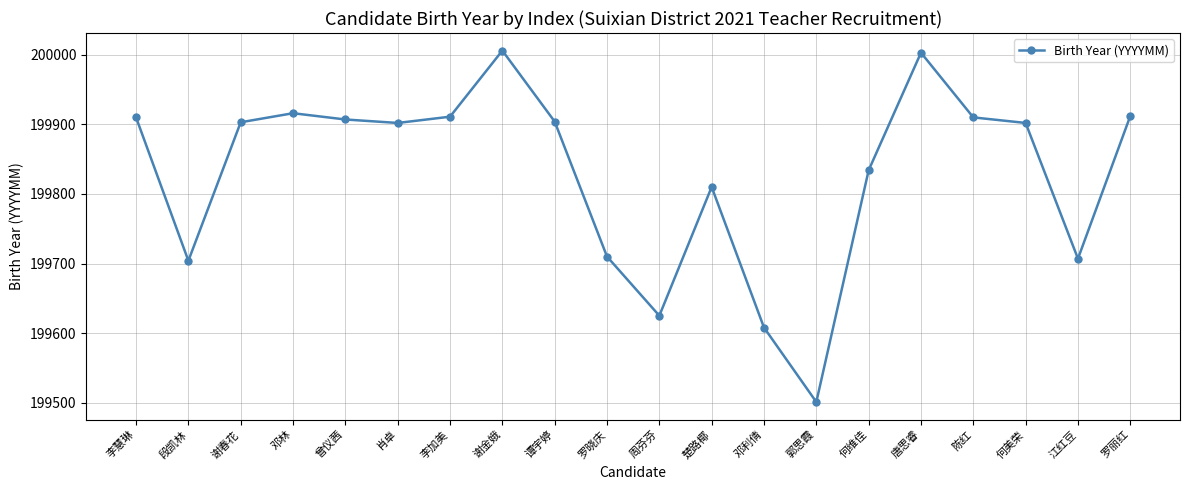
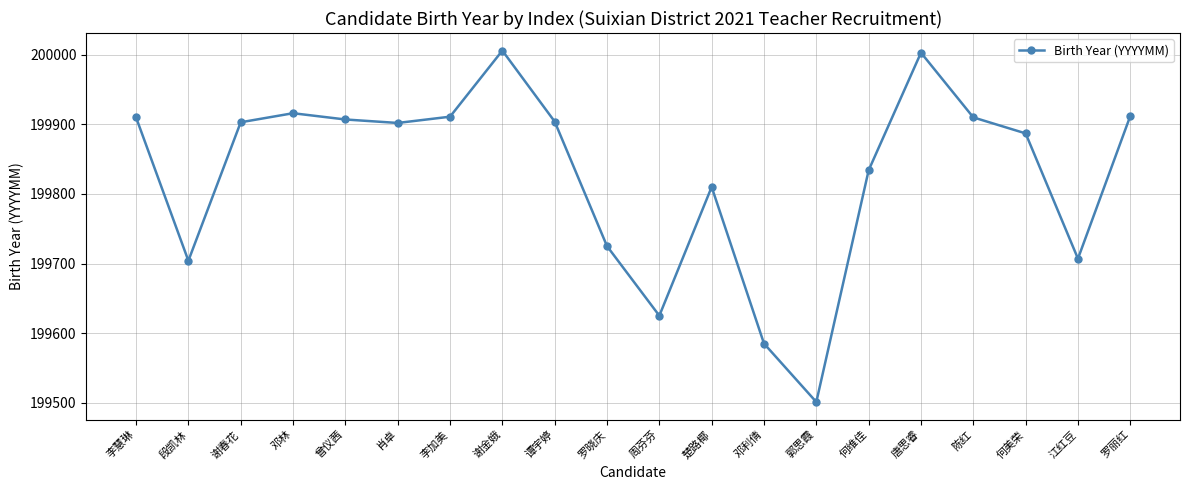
  {
    "李慧琳": 199910,
    "段凯林": 199700,
    "谢春花": 199900,
    "邓林": 199920,
    "曾仪茜": 199910,
    "肖卓": 199900,
    "李加美": 199910,
    "谢金娥": 200010,
    "谭宇婷": 199900,
-   "罗晓庆": 199710,
+   "罗晓庆": 199730,
    "周芬芬": 199630,
    "楚路椰": 199810,
-   "邓利倩": 199610,
+   "邓利倩": 199590,
    "郭思霞": 199500,
    "何维佳": 199830,
    "唐思睿": 200000,
    "陈红": 199910,
-   "何美荣": 199900,
+   "何美荣": 199890,
    "江红豆": 199710,
    "罗丽红": 199910
  }
